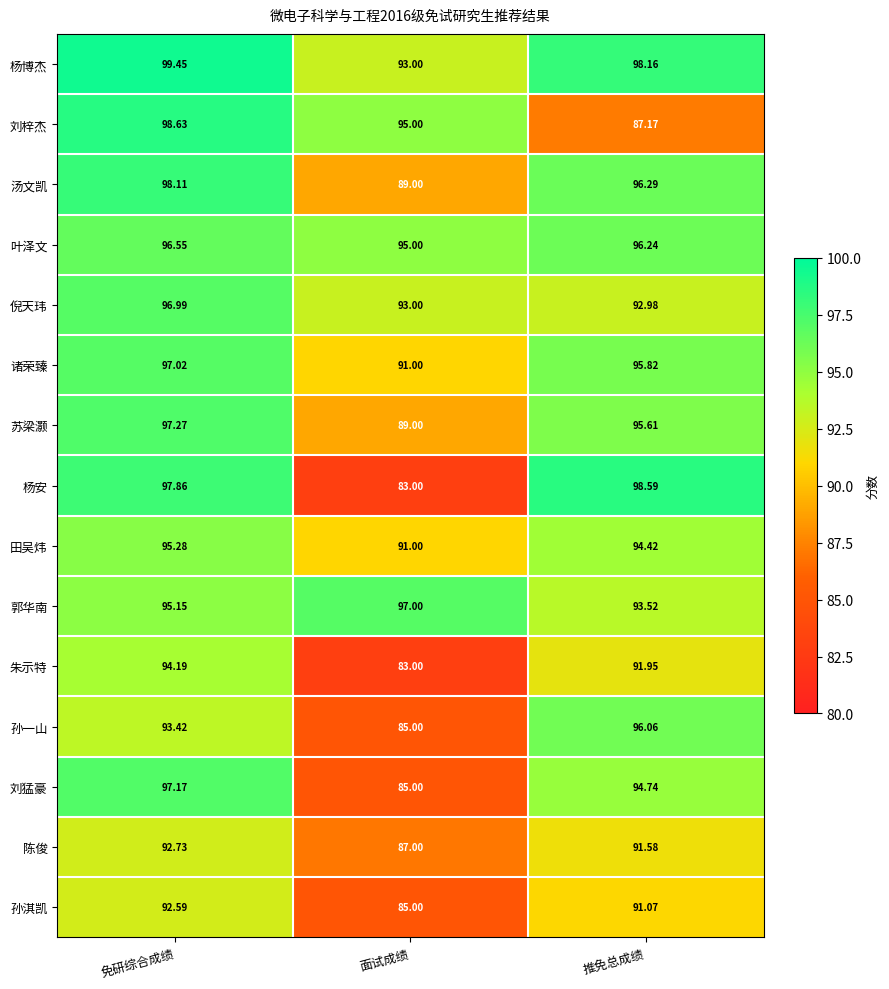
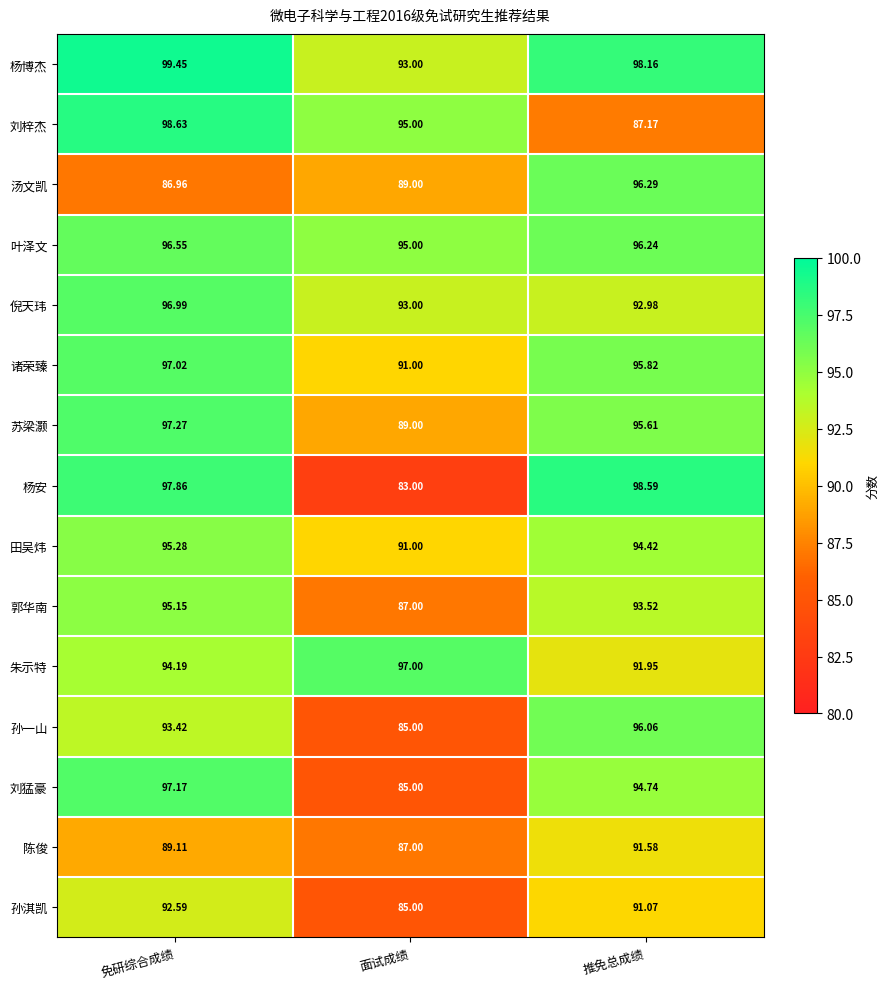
  {
    "杨博杰": {
      "免研综合成绩": 99.45,
      "面试成绩": 93.00,
      "推免总成绩": 98.16
    },
    "刘梓杰": {
      "免研综合成绩": 98.63,
      "面试成绩": 95.00,
      "推免总成绩": 87.17
    },
    "汤文凯": {
-     "免研综合成绩": 98.11,
+     "免研综合成绩": 86.96,
      "面试成绩": 89.00,
      "推免总成绩": 96.29
    },
    "叶泽文": {
      "免研综合成绩": 96.55,
      "面试成绩": 95.00,
      "推免总成绩": 96.24
    },
    "倪天玮": {
      "免研综合成绩": 96.99,
      "面试成绩": 93.00,
      "推免总成绩": 92.98
    },
    "诸荣臻": {
      "免研综合成绩": 97.02,
      "面试成绩": 91.00,
      "推免总成绩": 95.82
    },
    "苏梁灏": {
      "免研综合成绩": 97.27,
      "面试成绩": 89.00,
      "推免总成绩": 95.61
    },
    "杨安": {
      "免研综合成绩": 97.86,
      "面试成绩": 83.00,
      "推免总成绩": 98.59
    },
    "田吴炜": {
      "免研综合成绩": 95.28,
      "面试成绩": 91.00,
      "推免总成绩": 94.42
    },
    "郭华南": {
      "免研综合成绩": 95.15,
-     "面试成绩": 97.00,
+     "面试成绩": 87.00,
      "推免总成绩": 93.52
    },
    "朱示特": {
      "免研综合成绩": 94.19,
-     "面试成绩": 83.00,
+     "面试成绩": 97.00,
      "推免总成绩": 91.95
    },
    "孙一山": {
      "免研综合成绩": 93.42,
      "面试成绩": 85.00,
      "推免总成绩": 96.06
    },
    "刘猛豪": {
      "免研综合成绩": 97.17,
      "面试成绩": 85.00,
      "推免总成绩": 94.74
    },
    "陈俊": {
-     "免研综合成绩": 92.73,
+     "免研综合成绩": 89.11,
      "面试成绩": 87.00,
      "推免总成绩": 91.58
    },
    "孙淇凯": {
      "免研综合成绩": 92.59,
      "面试成绩": 85.00,
      "推免总成绩": 91.07
    }
  }
